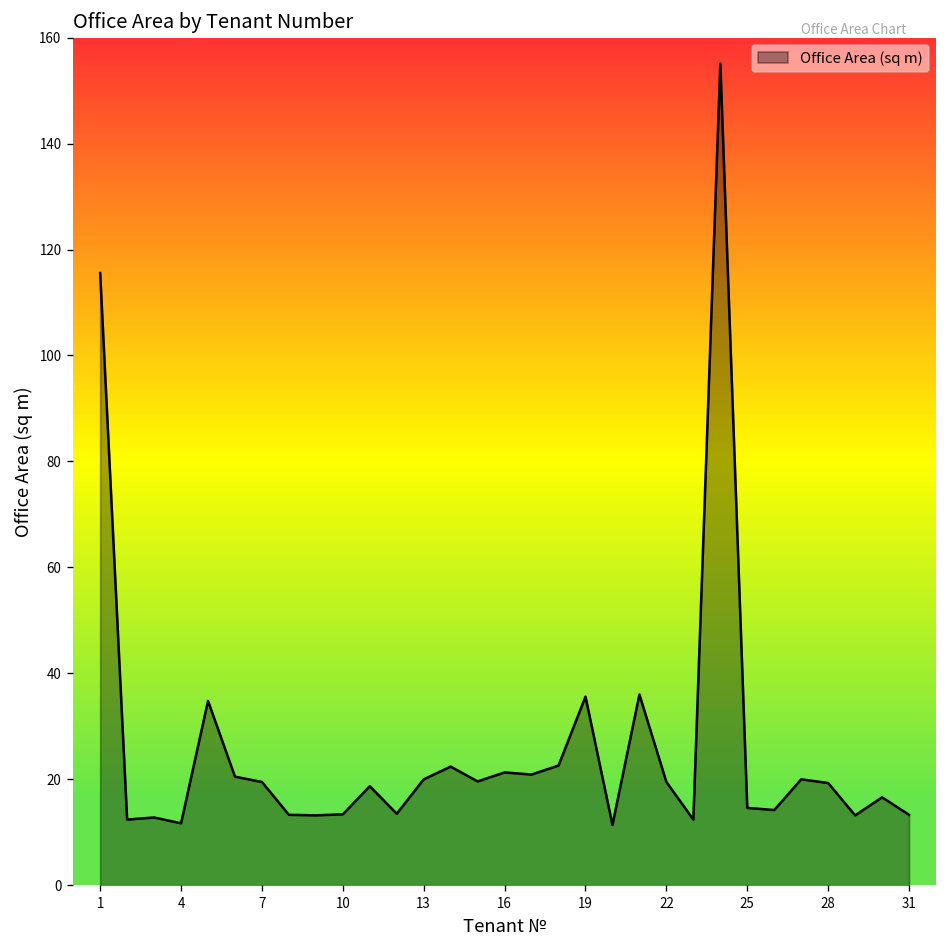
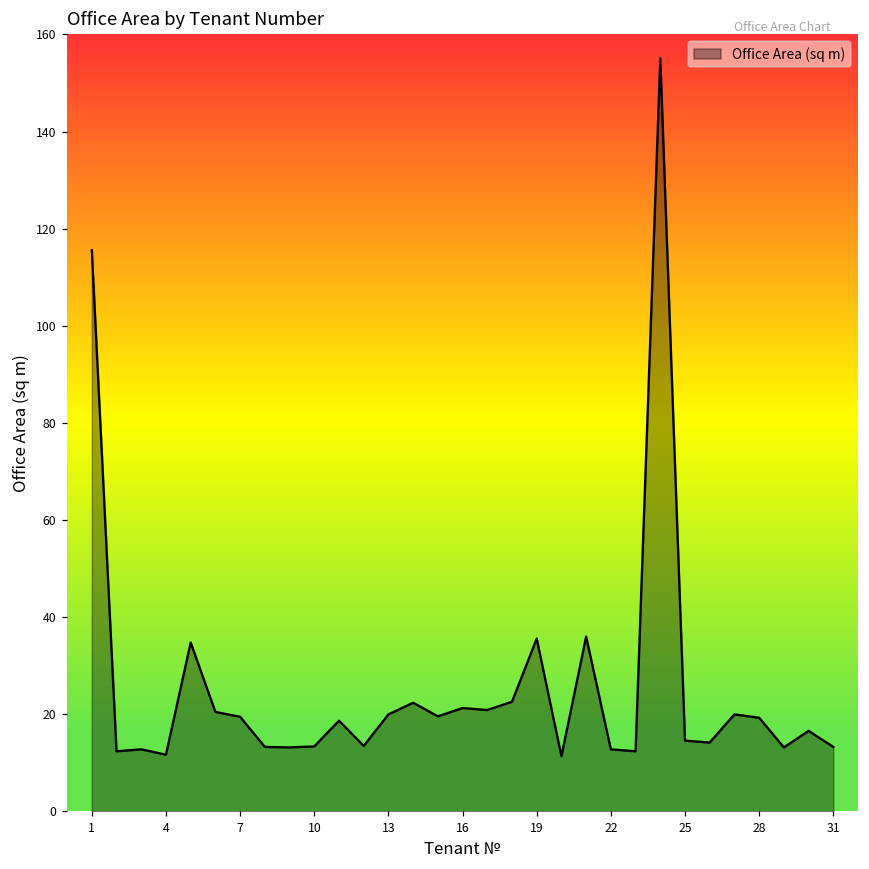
  {
    "1": 116,
    "4": 12,
    "7": 20,
    "10": 13,
    "13": 20,
    "16": 21,
    "19": 36,
-   "22": 20,
+   "22": 13,
    "25": 15,
    "28": 19,
    "31": 13
  }
